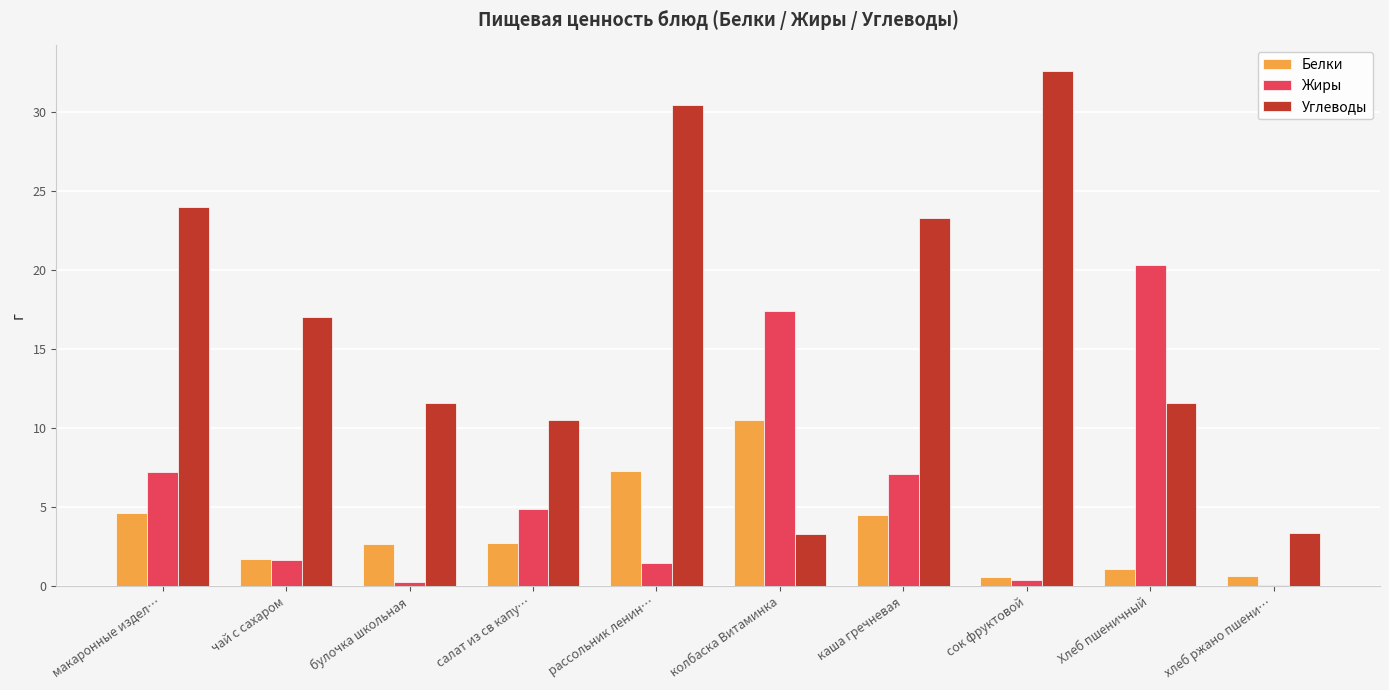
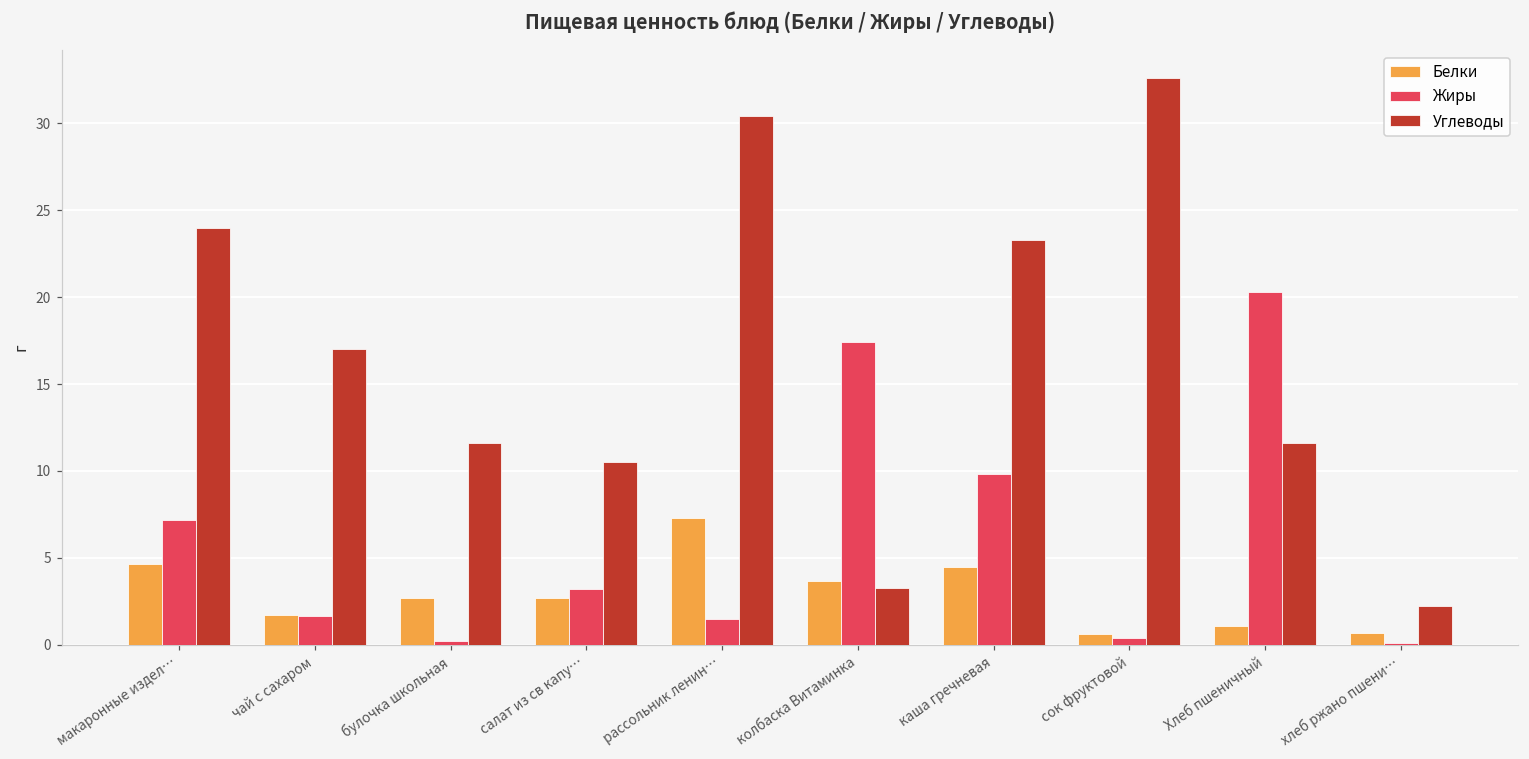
  {
    "Белки": {
      "макаронные издел…": 4.7,
      "чай с сахаром": 1.7,
      "булочка школьная": 2.7,
      "салат из св капу…": 2.7,
      "рассольник ленин…": 7.3,
-     "колбаска Витаминка": 10.5,
+     "колбаска Витаминка": 3.7,
      "каша гречневая": 4.5,
      "сок фруктовой": 0.6,
      "Хлеб пшеничный": 1.1,
      "хлеб ржано пшени…": 0.7
    },
    "Жиры": {
      "макаронные издел…": 7.2,
      "чай с сахаром": 1.6,
      "булочка школьная": 0.2,
-     "салат из св капу…": 4.9,
+     "салат из св капу…": 3.2,
      "рассольник ленин…": 1.5,
      "колбаска Витаминка": 17.4,
-     "каша гречневая": 7.1,
+     "каша гречневая": 9.8,
      "сок фруктовой": 0.4,
      "Хлеб пшеничный": 20.3
    },
    "Углеводы": {
      "макаронные издел…": 24.0,
      "чай с сахаром": 17.0,
      "булочка школьная": 11.6,
      "салат из св капу…": 10.5,
      "рассольник ленин…": 30.5,
      "колбаска Витаминка": 3.3,
      "каша гречневая": 23.3,
      "сок фруктовой": 32.6,
      "Хлеб пшеничный": 11.6,
-     "хлеб ржано пшени…": 3.3
+     "хлеб ржано пшени…": 2.2
    }
  }
